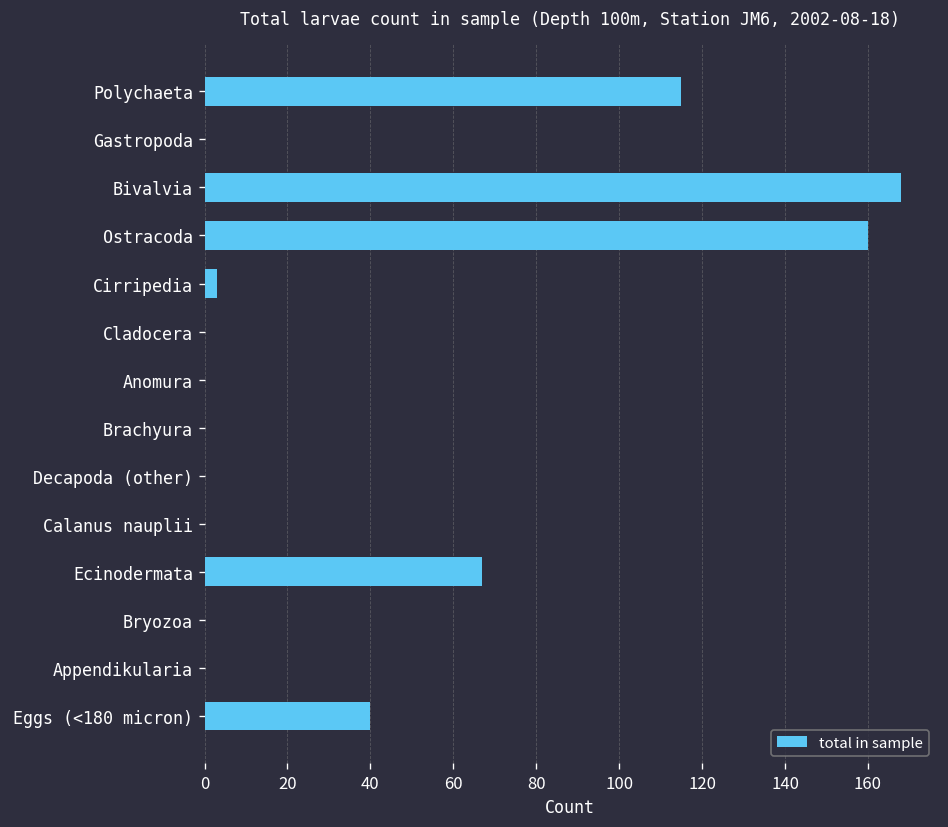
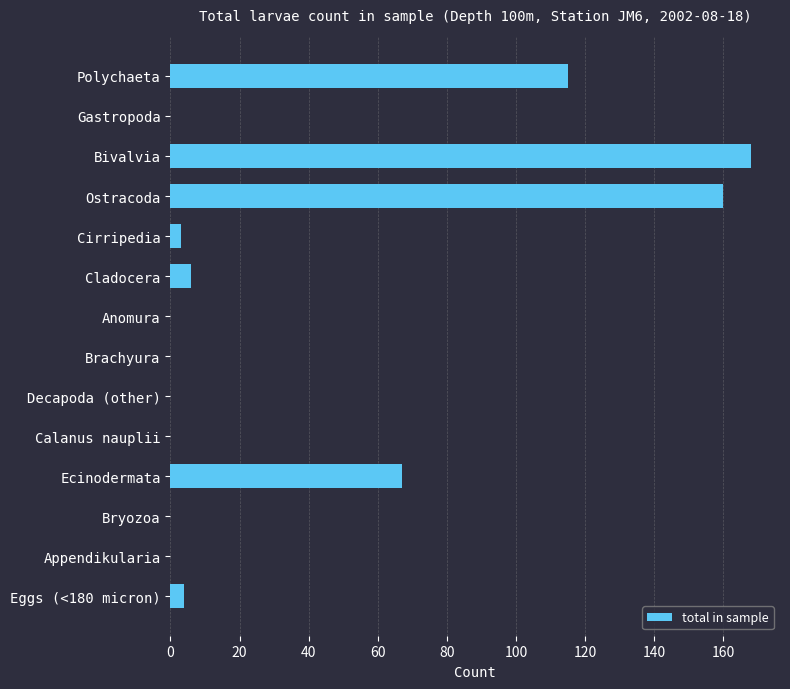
  {
    "Polychaeta": 115,
    "Gastropoda": 0,
    "Bivalvia": 168,
    "Ostracoda": 160,
    "Cirripedia": 3,
-   "Cladocera": 0,
+   "Cladocera": 6,
    "Anomura": 0,
    "Brachyura": 0,
    "Decapoda (other)": 0,
    "Calanus nauplii": 0,
    "Ecinodermata": 67,
    "Bryozoa": 0,
    "Appendikularia": 0,
-   "Eggs (<180 micron)": 40
+   "Eggs (<180 micron)": 4
  }
